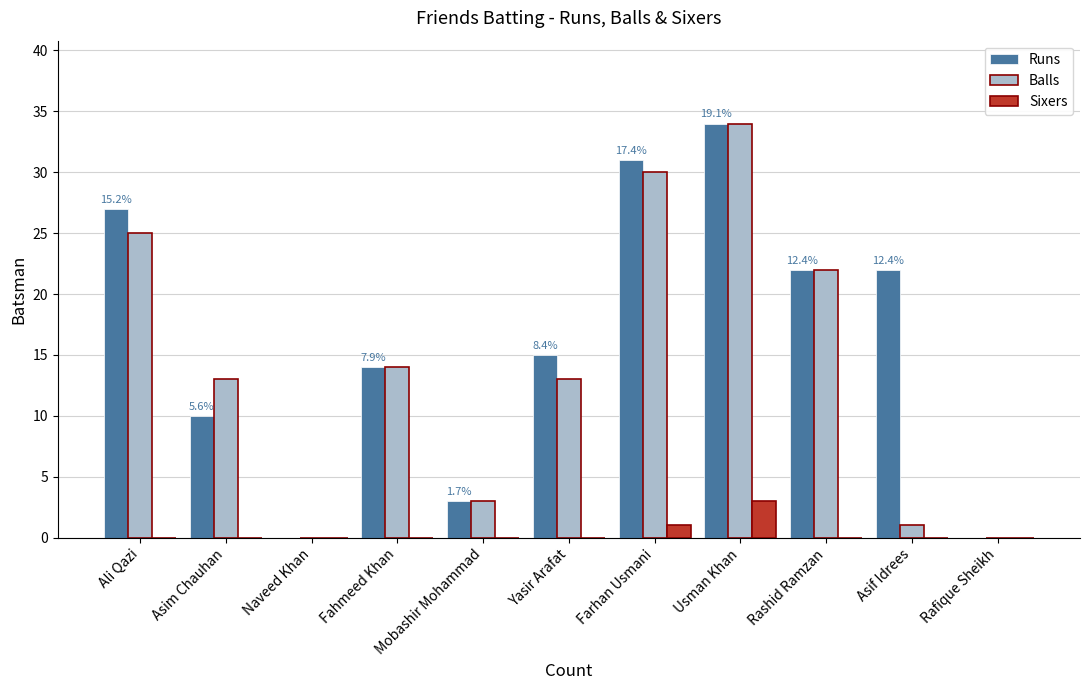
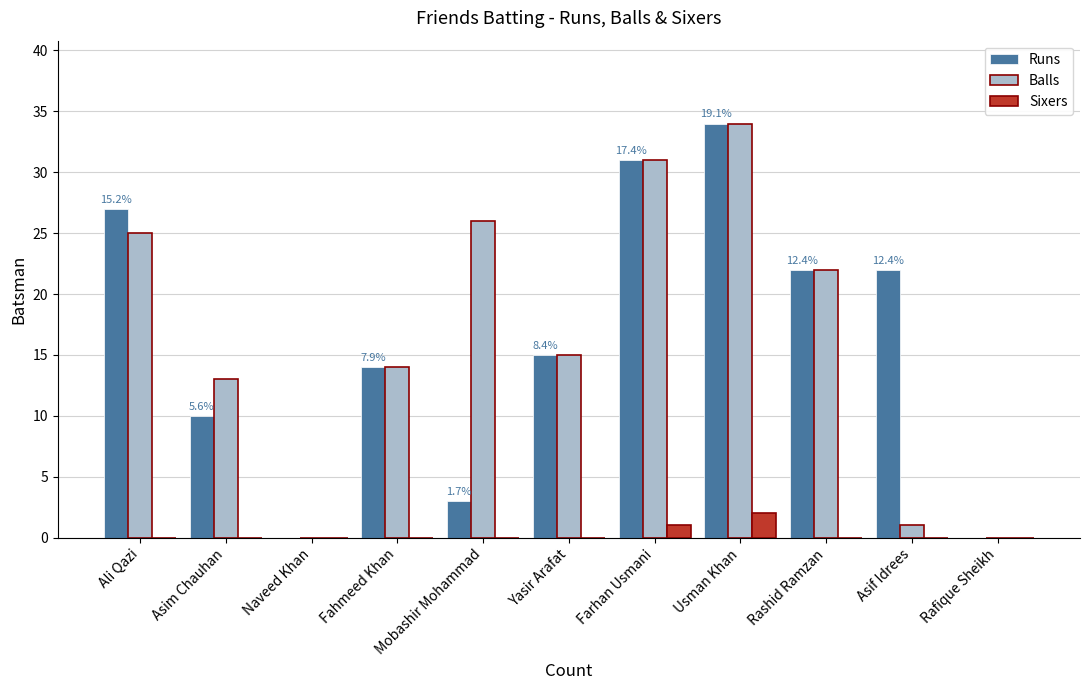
  {
    "Runs": {
      "Naveed Khan": 0,
      "Rafique Sheikh": 0
    },
    "Balls": {
      "Ali Qazi": 25,
      "Asim Chauhan": 13,
      "Naveed Khan": 0,
      "Fahmeed Khan": 14,
-     "Mobashir Mohammad": 3,
-     "Yasir Arafat": 13,
-     "Farhan Usmani": 30,
+     "Mobashir Mohammad": 26,
+     "Yasir Arafat": 15,
+     "Farhan Usmani": 31,
      "Usman Khan": 34,
      "Rashid Ramzan": 22,
      "Asif Idrees": 1,
      "Rafique Sheikh": 0
    },
    "Sixers": {
      "Ali Qazi": 0,
      "Asim Chauhan": 0,
      "Naveed Khan": 0,
      "Fahmeed Khan": 0,
      "Mobashir Mohammad": 0,
      "Yasir Arafat": 0,
      "Farhan Usmani": 1,
-     "Usman Khan": 3,
+     "Usman Khan": 2,
      "Rashid Ramzan": 0,
      "Asif Idrees": 0,
      "Rafique Sheikh": 0
    }
  }
